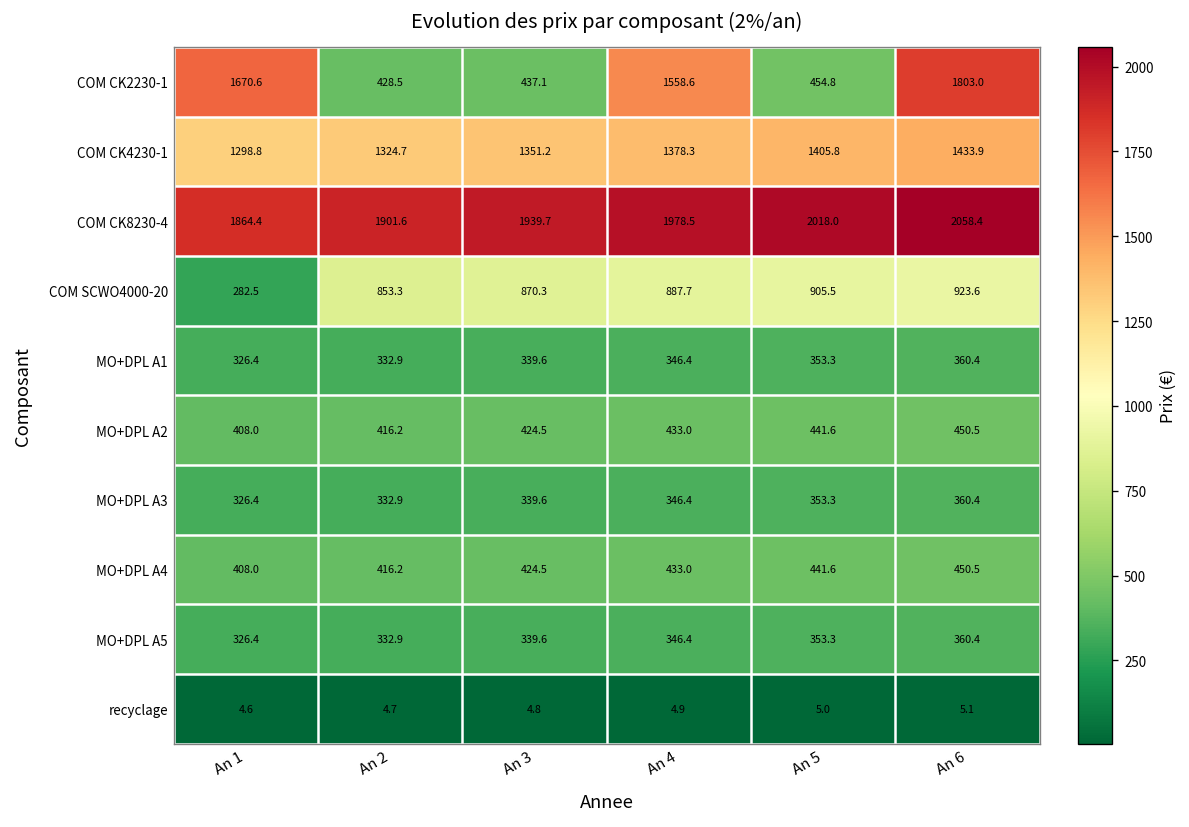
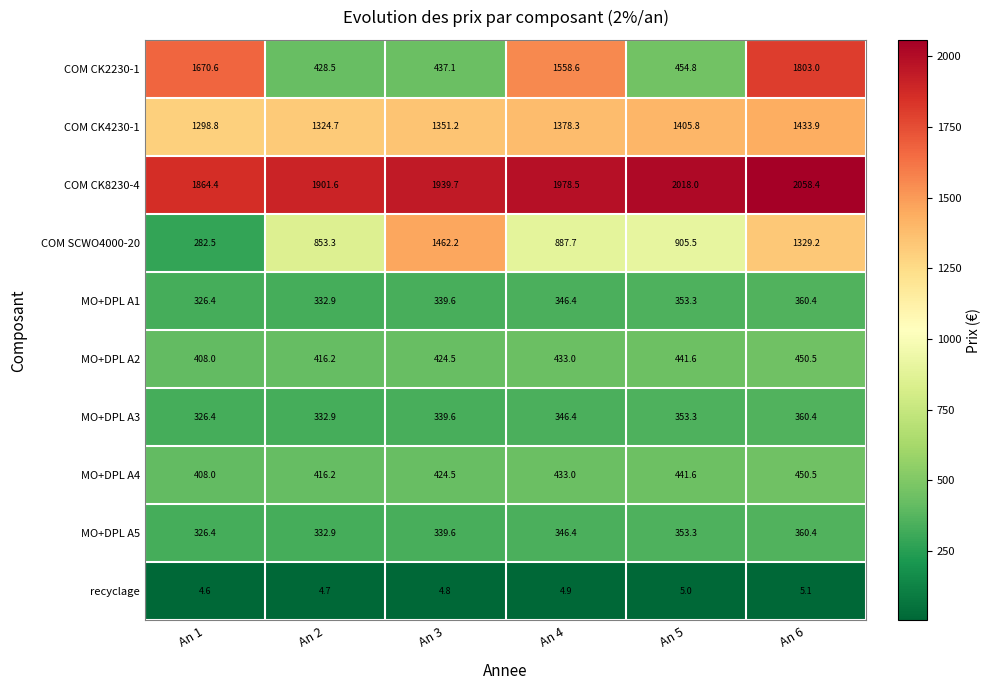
  {
    "COM CK2230-1": {
      "An 1": 1670.6,
      "An 2": 428.5,
      "An 3": 437.1,
      "An 4": 1558.6,
      "An 5": 454.8,
      "An 6": 1803.0
    },
    "COM CK4230-1": {
      "An 1": 1298.8,
      "An 2": 1324.7,
      "An 3": 1351.2,
      "An 4": 1378.3,
      "An 5": 1405.8,
      "An 6": 1433.9
    },
    "COM CK8230-4": {
      "An 1": 1864.4,
      "An 2": 1901.6,
      "An 3": 1939.7,
      "An 4": 1978.5,
      "An 5": 2018.0,
      "An 6": 2058.4
    },
    "COM SCWO4000-20": {
      "An 1": 282.5,
      "An 2": 853.3,
-     "An 3": 870.3,
+     "An 3": 1462.2,
      "An 4": 887.7,
      "An 5": 905.5,
-     "An 6": 923.6
+     "An 6": 1329.2
    },
    "MO+DPL A1": {
      "An 1": 326.4,
      "An 2": 332.9,
      "An 3": 339.6,
      "An 4": 346.4,
      "An 5": 353.3,
      "An 6": 360.4
    },
    "MO+DPL A2": {
      "An 1": 408.0,
      "An 2": 416.2,
      "An 3": 424.5,
      "An 4": 433.0,
      "An 5": 441.6,
      "An 6": 450.5
    },
    "MO+DPL A3": {
      "An 1": 326.4,
      "An 2": 332.9,
      "An 3": 339.6,
      "An 4": 346.4,
      "An 5": 353.3,
      "An 6": 360.4
    },
    "MO+DPL A4": {
      "An 1": 408.0,
      "An 2": 416.2,
      "An 3": 424.5,
      "An 4": 433.0,
      "An 5": 441.6,
      "An 6": 450.5
    },
    "MO+DPL A5": {
      "An 1": 326.4,
      "An 2": 332.9,
      "An 3": 339.6,
      "An 4": 346.4,
      "An 5": 353.3,
      "An 6": 360.4
    },
    "recyclage": {
      "An 1": 4.6,
      "An 2": 4.7,
      "An 3": 4.8,
      "An 4": 4.9,
      "An 5": 5.0,
      "An 6": 5.1
    }
  }
